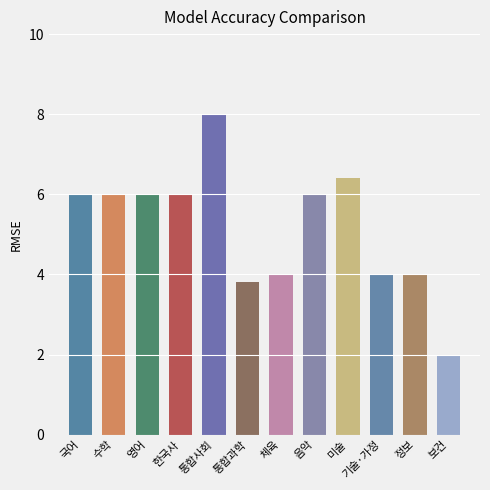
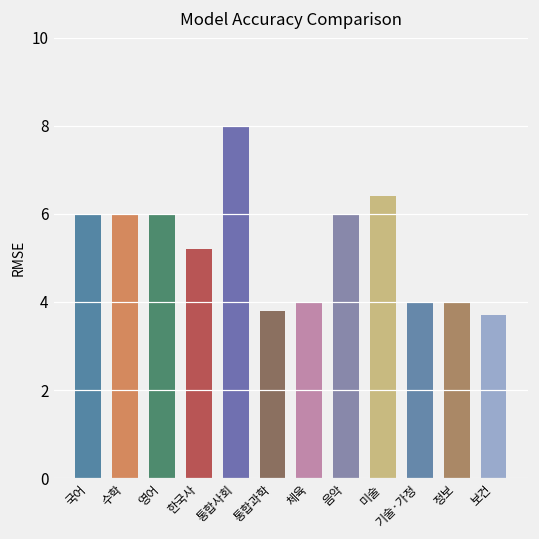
  {
    "국어": 6.0,
    "수학": 6.0,
    "영어": 6.0,
-   "한국사": 6.0,
+   "한국사": 5.2,
    "통합사회": 8.0,
    "통합과학": 3.8,
    "체육": 4.0,
    "음악": 6.0,
    "미술": 6.4,
    "기술·가정": 4.0,
    "정보": 4.0,
-   "보건": 2.0
+   "보건": 3.7
  }
